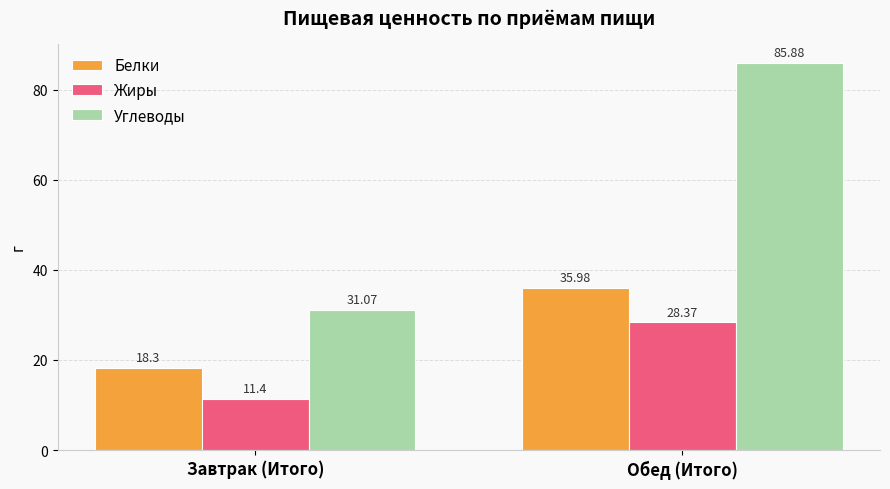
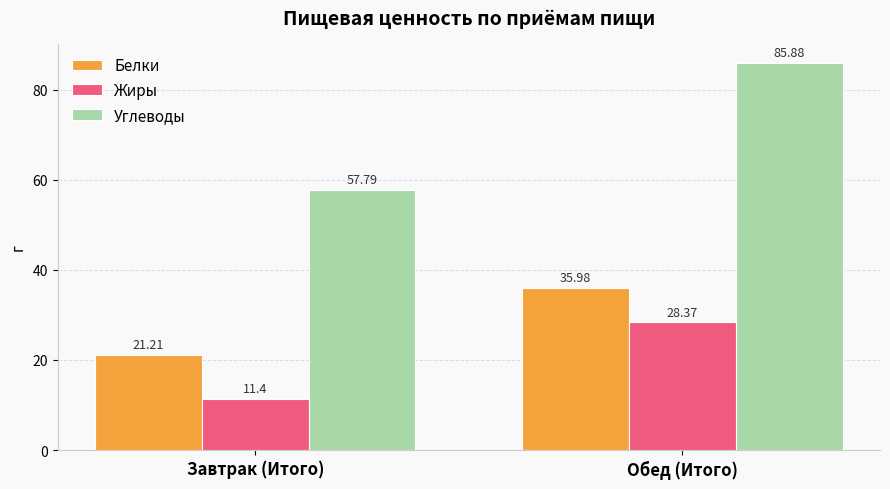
  {
    "Белки": {
-     "Завтрак (Итого)": 18.3,
+     "Завтрак (Итого)": 21.21,
      "Обед (Итого)": 35.98
    },
    "Жиры": {
      "Завтрак (Итого)": 11.4,
      "Обед (Итого)": 28.37
    },
    "Углеводы": {
-     "Завтрак (Итого)": 31.07,
+     "Завтрак (Итого)": 57.79,
      "Обед (Итого)": 85.88
    }
  }
